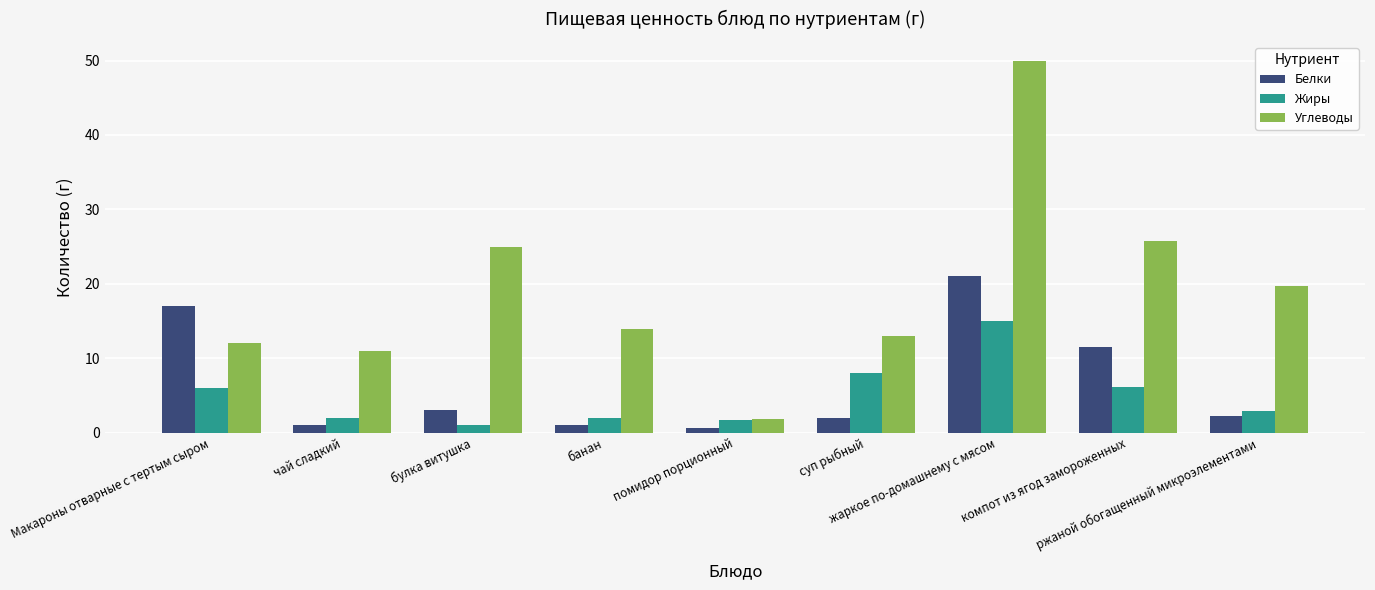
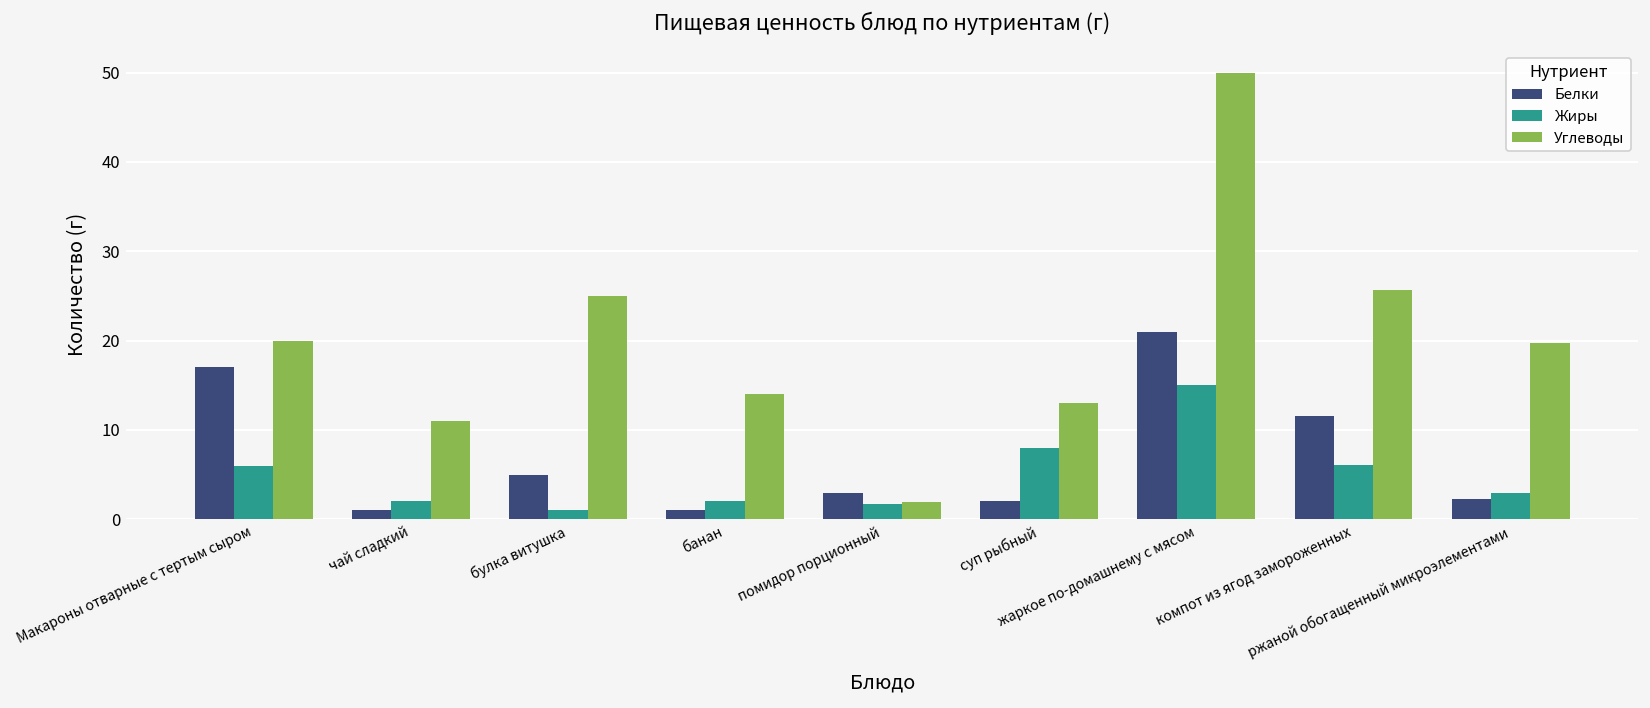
  {
    "Белки": {
      "Макароны отварные с тертым сыром": 17,
      "чай сладкий": 1,
-     "булка витушка": 3,
+     "булка витушка": 5,
      "банан": 1,
-     "помидор порционный": 1,
+     "помидор порционный": 3,
      "суп рыбный": 2,
      "жаркое по-домашнему с мясом": 21,
      "компот из ягод замороженных": 12,
      "ржаной обогащенный микроэлементами": 2
    },
    "Жиры": {
      "Макароны отварные с тертым сыром": 6,
      "чай сладкий": 2,
      "булка витушка": 1,
      "банан": 2,
      "помидор порционный": 2,
      "суп рыбный": 8,
      "жаркое по-домашнему с мясом": 15,
      "компот из ягод замороженных": 6,
      "ржаной обогащенный микроэлементами": 3
    },
    "Углеводы": {
-     "Макароны отварные с тертым сыром": 12,
+     "Макароны отварные с тертым сыром": 20,
      "чай сладкий": 11,
      "булка витушка": 25,
      "банан": 14,
      "помидор порционный": 2,
      "суп рыбный": 13,
      "жаркое по-домашнему с мясом": 50,
      "компот из ягод замороженных": 26,
      "ржаной обогащенный микроэлементами": 20
    }
  }
